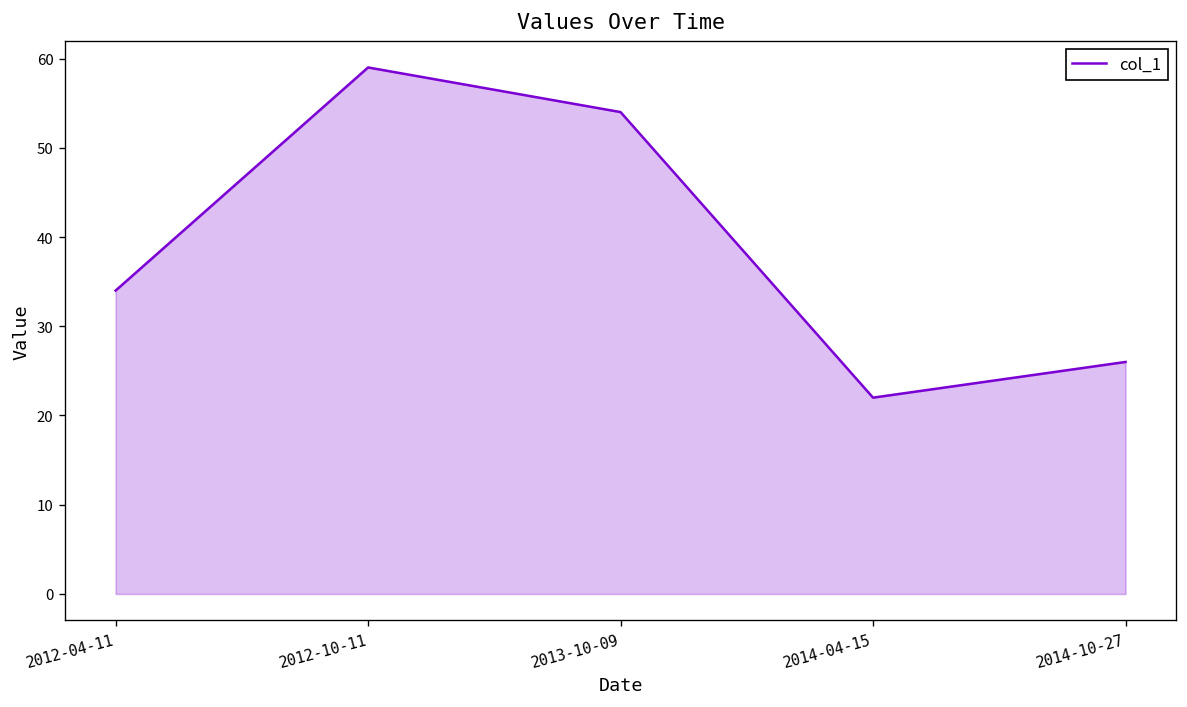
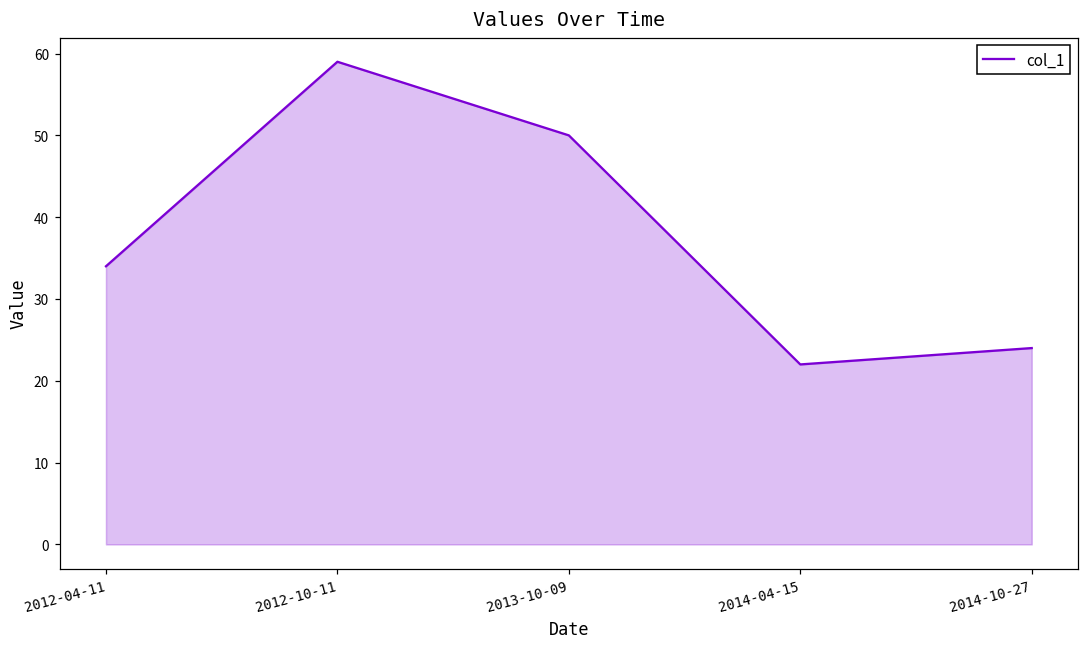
  {
    "2012-04-11": 34,
    "2012-10-11": 59,
-   "2013-10-09": 54,
+   "2013-10-09": 50,
    "2014-04-15": 22,
-   "2014-10-27": 26
+   "2014-10-27": 24
  }
